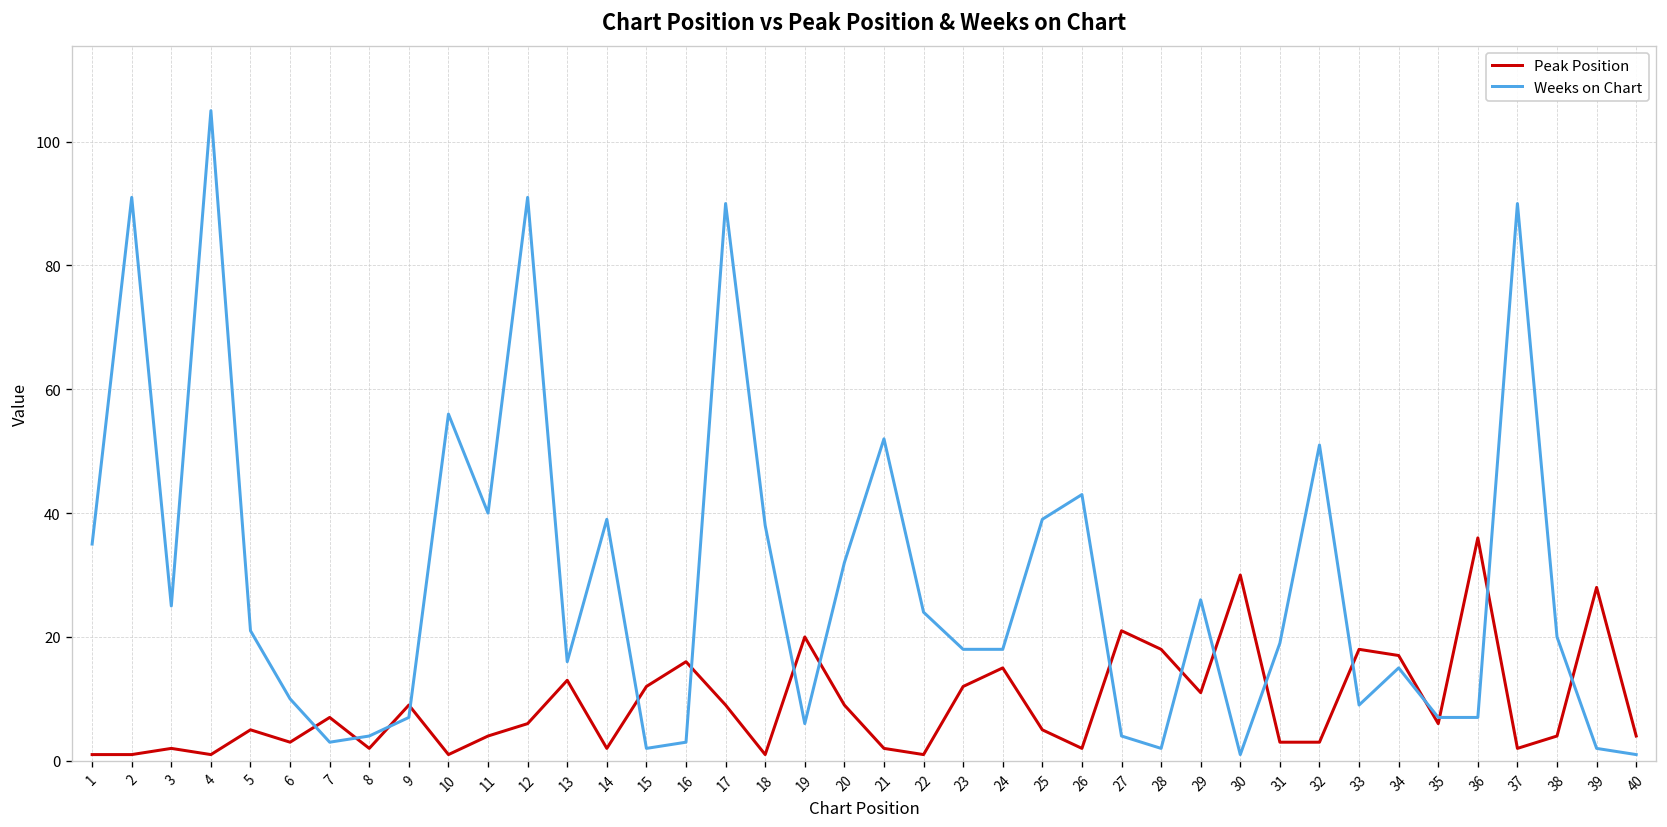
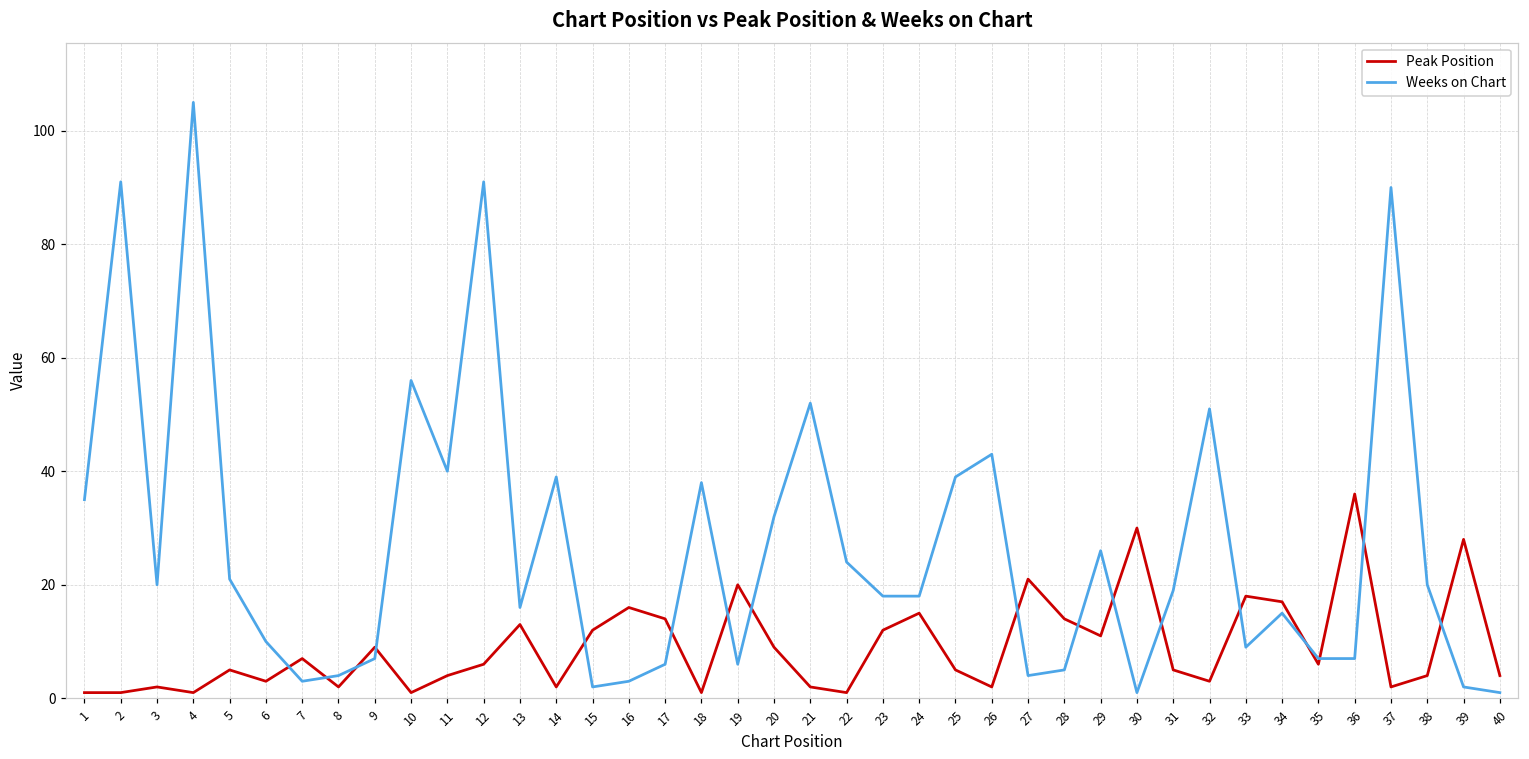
  {
    "Peak Position": {
      "1": 1,
      "2": 1,
      "3": 2,
      "4": 1,
      "5": 5,
      "6": 3,
      "7": 7,
      "8": 2,
      "9": 9,
      "10": 1,
      "11": 4,
      "12": 6,
      "13": 13,
      "14": 2,
      "15": 12,
      "16": 16,
-     "17": 9,
+     "17": 14,
      "18": 1,
      "19": 20,
      "20": 9,
      "21": 2,
      "22": 1,
      "23": 12,
      "24": 15,
      "25": 5,
      "26": 2,
      "27": 21,
-     "28": 18,
+     "28": 14,
      "29": 11,
      "30": 30,
-     "31": 3,
+     "31": 5,
      "32": 3,
      "33": 18,
      "34": 17,
      "35": 6,
      "36": 36,
      "37": 2,
      "38": 4,
      "39": 28,
      "40": 4
    },
    "Weeks on Chart": {
      "1": 35,
      "2": 91,
-     "3": 25,
+     "3": 20,
      "4": 105,
      "5": 21,
      "6": 10,
      "7": 3,
      "8": 4,
      "9": 7,
      "10": 56,
      "11": 40,
      "12": 91,
      "13": 16,
      "14": 39,
      "15": 2,
      "16": 3,
-     "17": 90,
+     "17": 6,
      "18": 38,
      "19": 6,
      "20": 32,
      "21": 52,
      "22": 24,
      "23": 18,
      "24": 18,
      "25": 39,
      "26": 43,
      "27": 4,
-     "28": 2,
+     "28": 5,
      "29": 26,
      "30": 1,
      "31": 19,
      "32": 51,
      "33": 9,
      "34": 15,
      "35": 7,
      "36": 7,
      "37": 90,
      "38": 20,
      "39": 2,
      "40": 1
    }
  }
